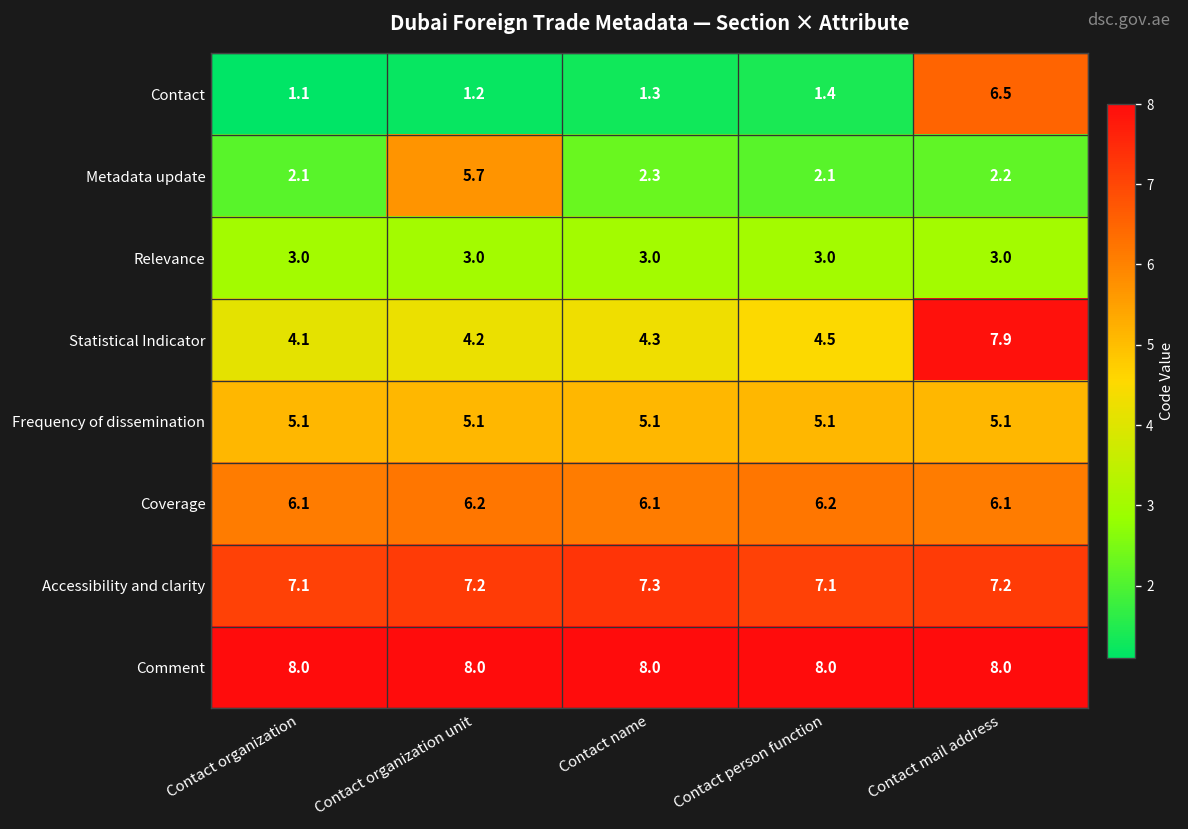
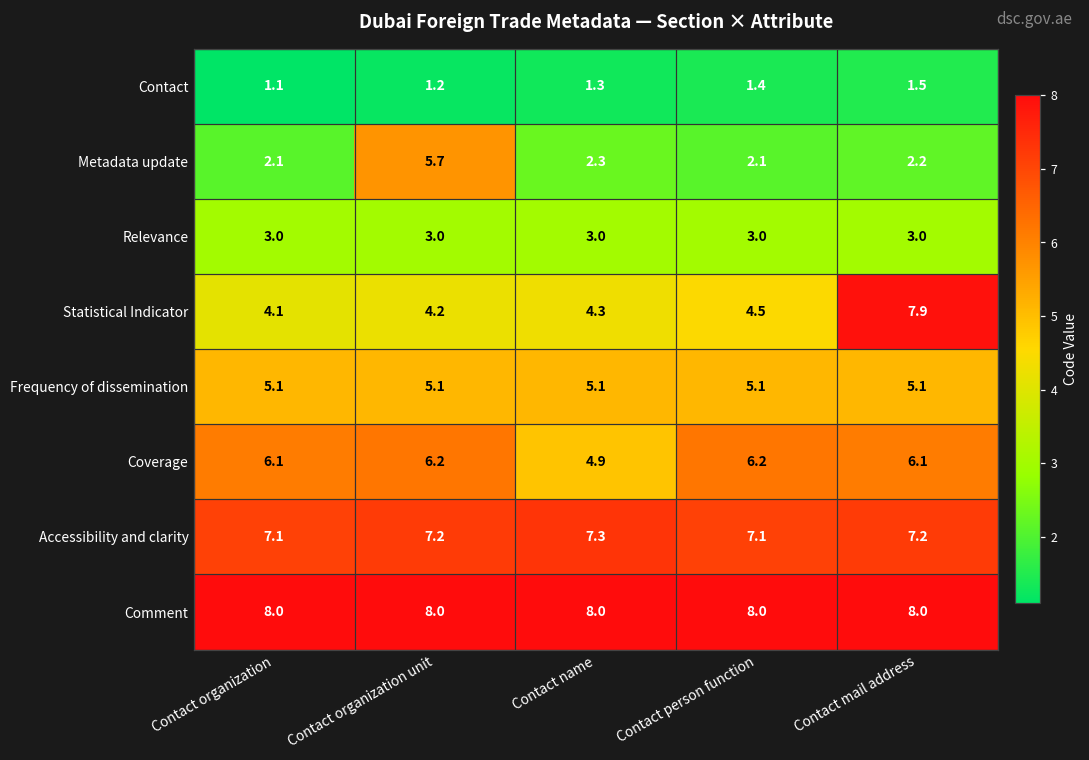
  {
    "Contact": {
      "Contact organization": 1.1,
      "Contact organization unit": 1.2,
      "Contact name": 1.3,
      "Contact person function": 1.4,
-     "Contact mail address": 6.5
+     "Contact mail address": 1.5
    },
    "Metadata update": {
      "Contact organization": 2.1,
      "Contact organization unit": 5.7,
      "Contact name": 2.3,
      "Contact person function": 2.1,
      "Contact mail address": 2.2
    },
    "Relevance": {
      "Contact organization": 3.0,
      "Contact organization unit": 3.0,
      "Contact name": 3.0,
      "Contact person function": 3.0,
      "Contact mail address": 3.0
    },
    "Statistical Indicator": {
      "Contact organization": 4.1,
      "Contact organization unit": 4.2,
      "Contact name": 4.3,
      "Contact person function": 4.5,
      "Contact mail address": 7.9
    },
    "Frequency of dissemination": {
      "Contact organization": 5.1,
      "Contact organization unit": 5.1,
      "Contact name": 5.1,
      "Contact person function": 5.1,
      "Contact mail address": 5.1
    },
    "Coverage": {
      "Contact organization": 6.1,
      "Contact organization unit": 6.2,
-     "Contact name": 6.1,
+     "Contact name": 4.9,
      "Contact person function": 6.2,
      "Contact mail address": 6.1
    },
    "Accessibility and clarity": {
      "Contact organization": 7.1,
      "Contact organization unit": 7.2,
      "Contact name": 7.3,
      "Contact person function": 7.1,
      "Contact mail address": 7.2
    },
    "Comment": {
      "Contact organization": 8.0,
      "Contact organization unit": 8.0,
      "Contact name": 8.0,
      "Contact person function": 8.0,
      "Contact mail address": 8.0
    }
  }
